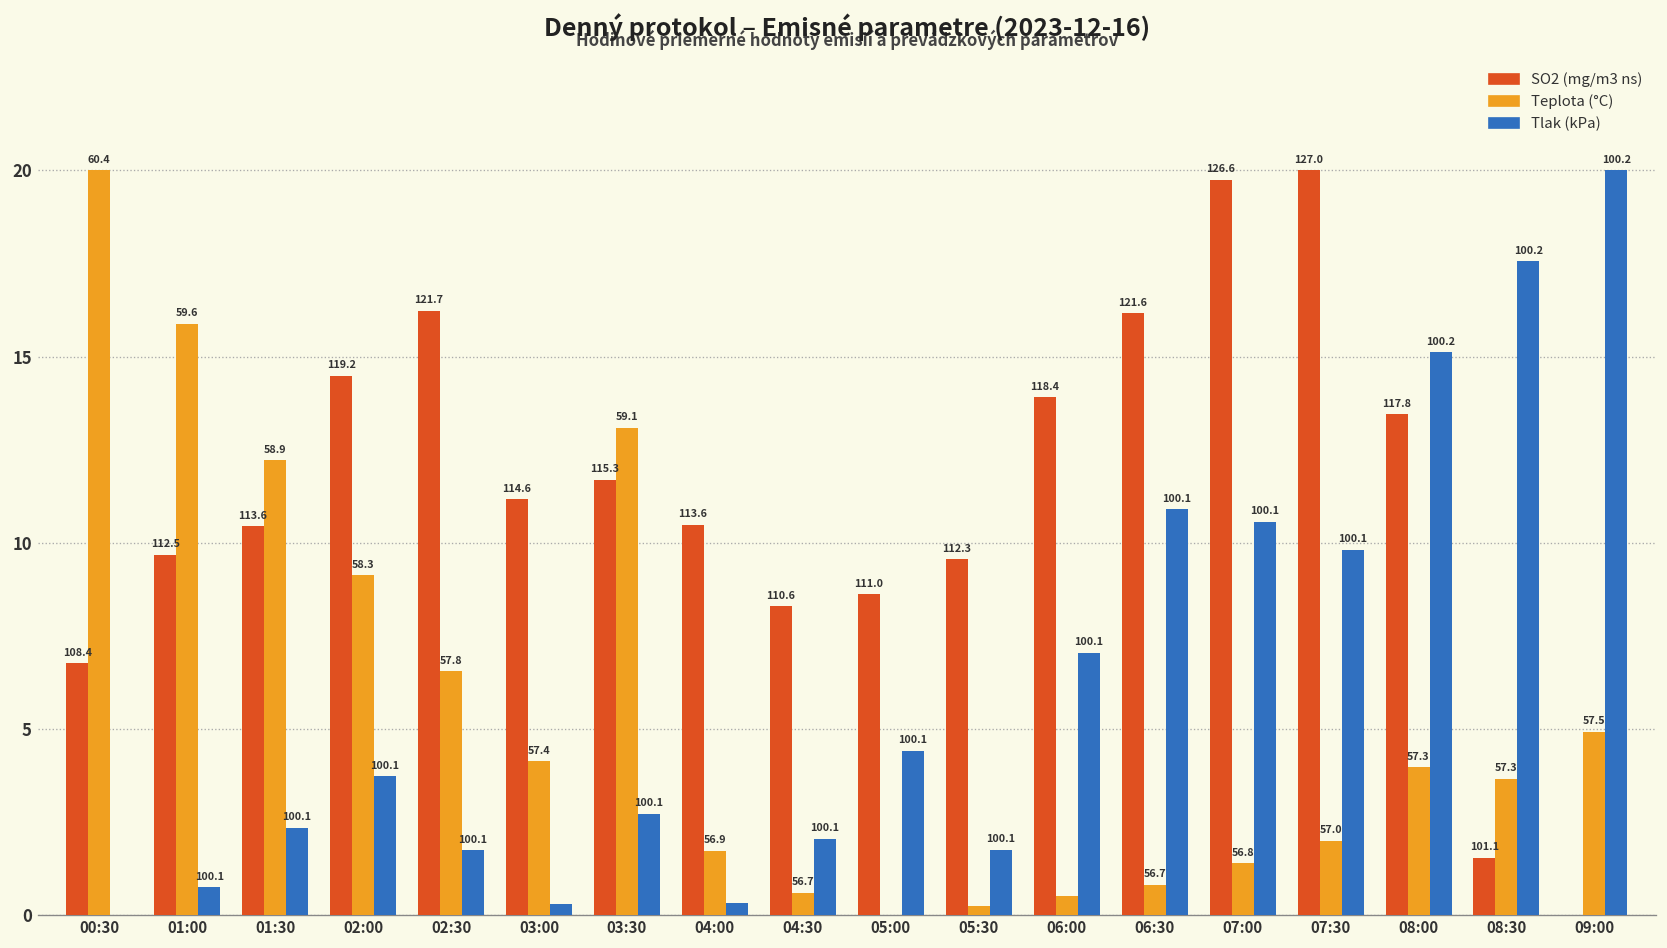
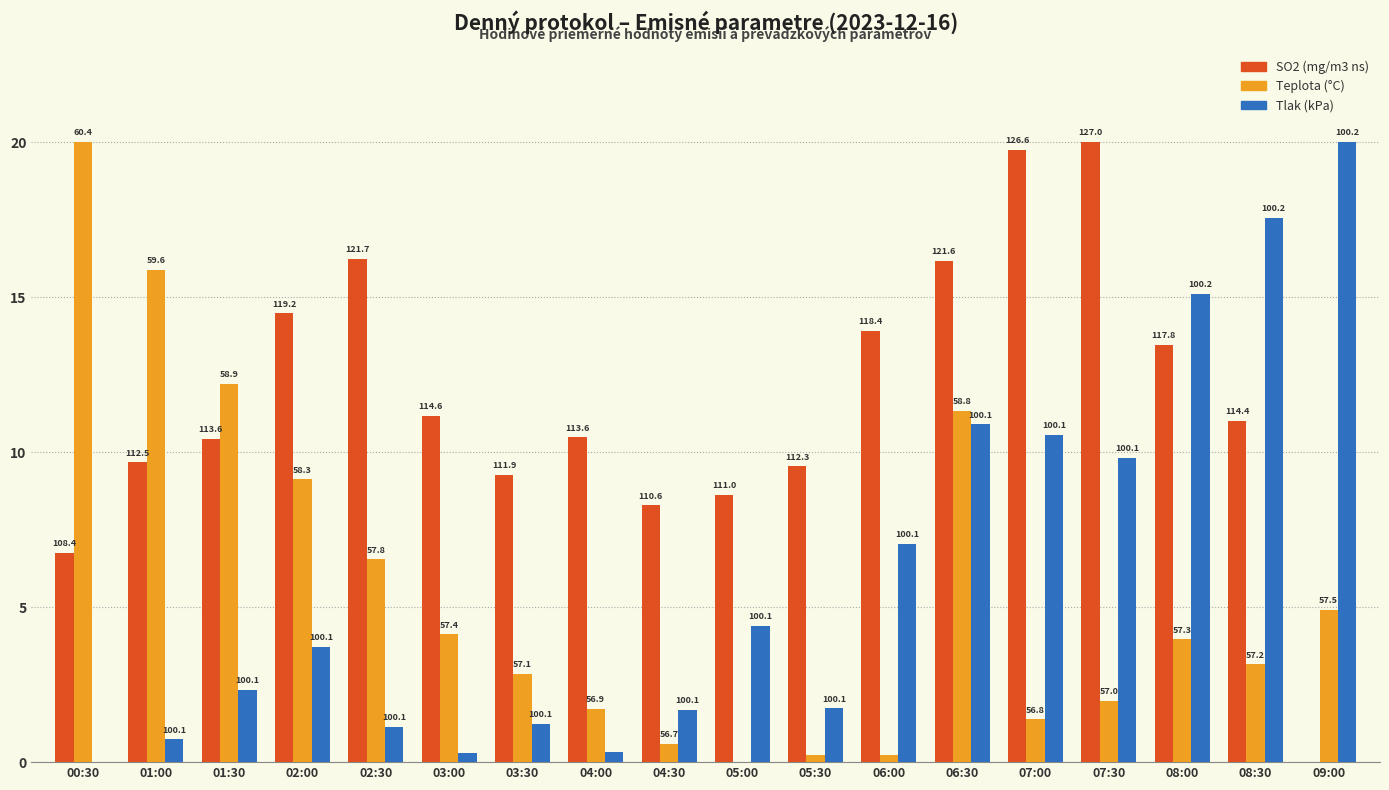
  {
    "SO2 (mg/m3 ns)": {
-     "03:30": 115.3,
-     "08:30": 101.1
+     "03:30": 111.9,
+     "08:30": 114.4
    },
    "Teplota (°C)": {
-     "03:30": 59.1,
-     "06:00": 0.5,
-     "06:30": 56.7,
-     "08:30": 57.3
+     "03:30": 57.1,
+     "06:00": 0.2,
+     "06:30": 58.8,
+     "08:30": 57.2
    },
    "Tlak (kPa)": {
      "00:30": 0.0,
-     "02:30": 1.7,
+     "02:30": 1.1,
      "03:00": 0.3,
-     "03:30": 2.7,
+     "03:30": 1.2,
      "04:00": 0.3,
-     "04:30": 2.0
+     "04:30": 1.7
    }
  }
